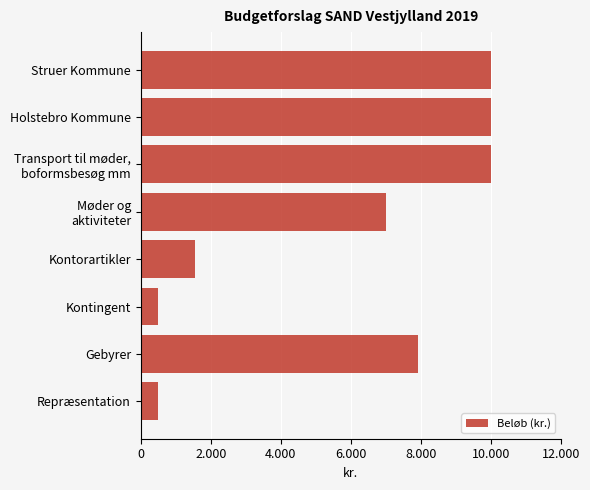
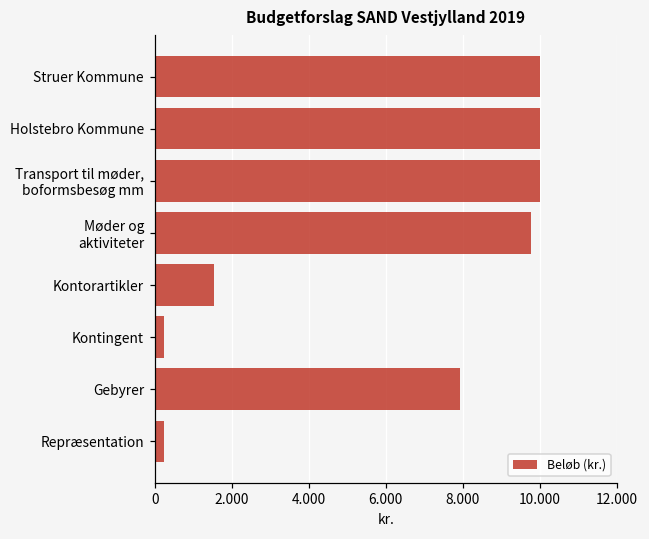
  {
    "Struer Kommune": 10.0,
    "Holstebro Kommune": 10.0,
    "Transport til møder, boformsbesøg mm": 10.0,
-   "Møder og aktiviteter": 7.0,
+   "Møder og aktiviteter": 9.8,
    "Kontorartikler": 1.5,
-   "Kontingent": 0.5,
+   "Kontingent": 0.2,
    "Gebyrer": 7.9,
-   "Repræsentation": 0.5
+   "Repræsentation": 0.2
  }
